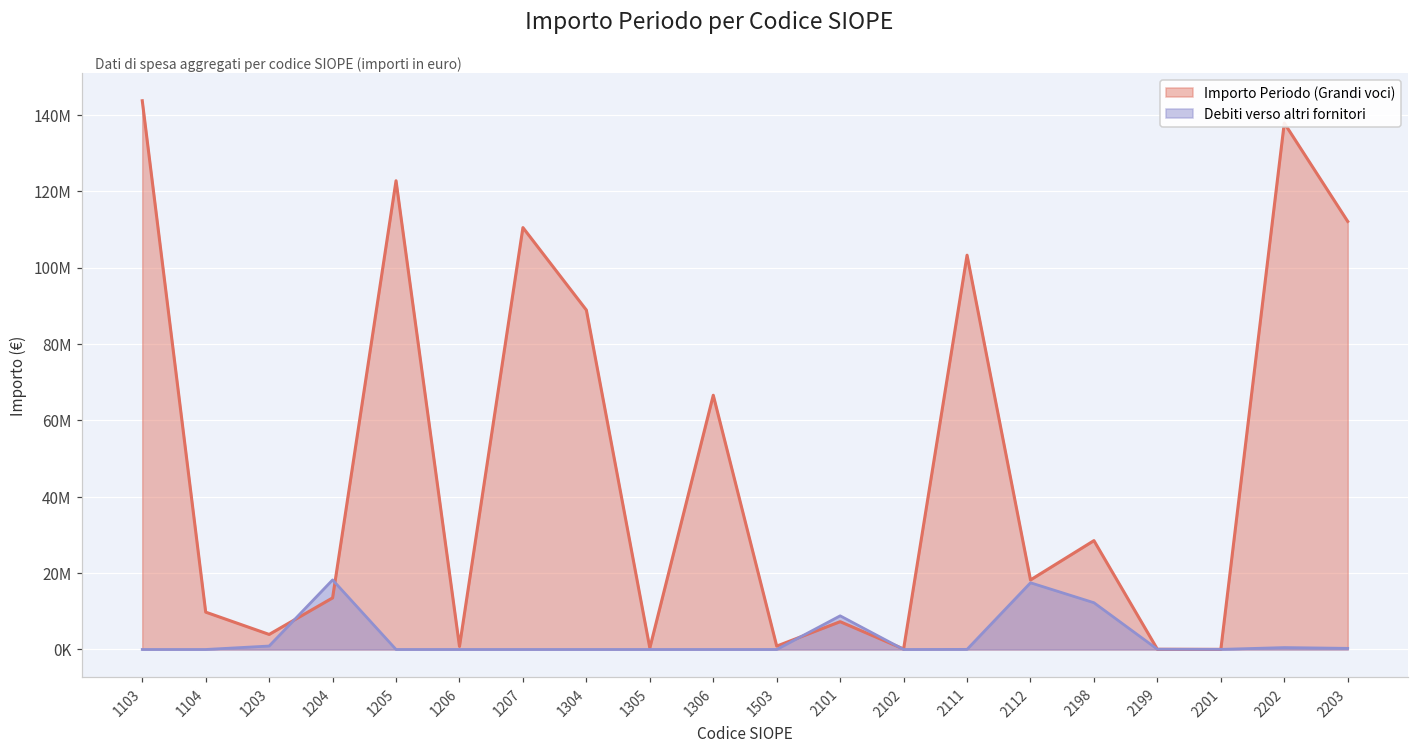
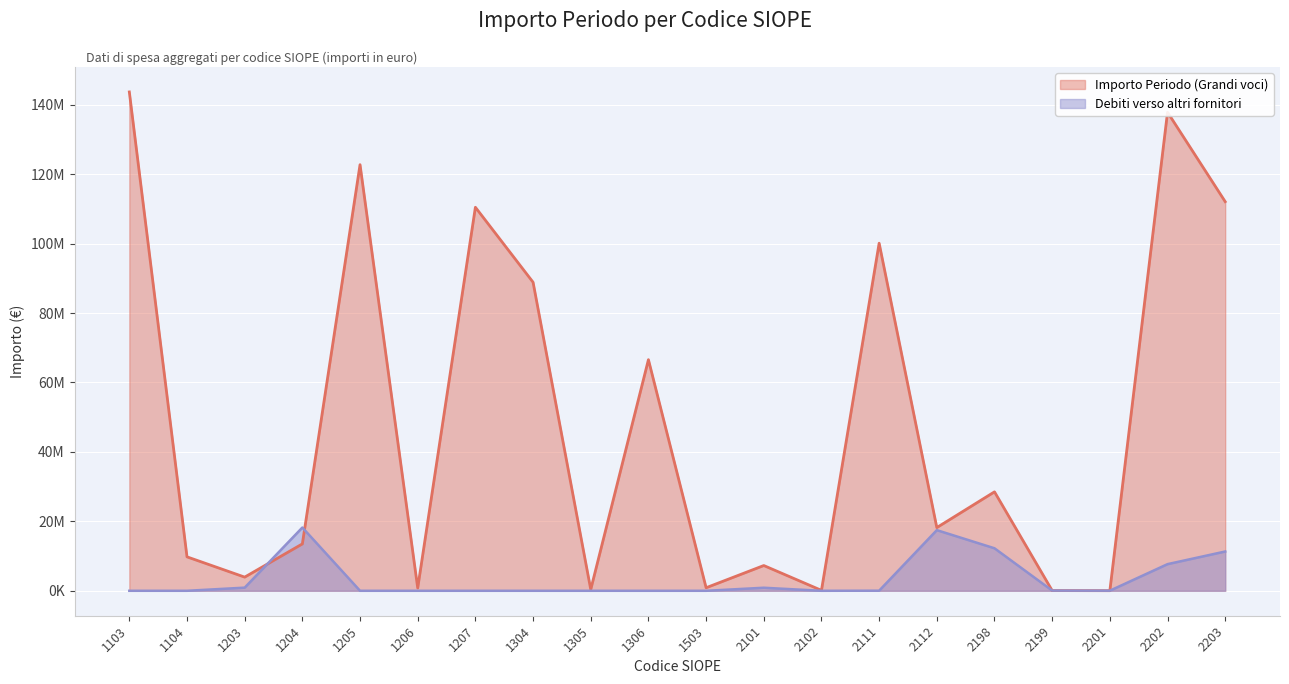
  {
    "Importo Periodo (Grandi voci)": {
      "1103": 144000000,
      "1104": 10000000,
      "1203": 4000000,
      "1204": 14000000,
      "1205": 123000000,
      "1206": 1000000,
      "1207": 110000000,
      "1304": 89000000,
      "1306": 67000000,
      "1503": 1000000,
      "2101": 7000000,
-     "2111": 103000000,
+     "2111": 100000000,
      "2198": 28000000,
      "2203": 112000000
    },
    "Debiti verso altri fornitori": {
      "1103": 0,
      "1104": 0,
      "1203": 1000000,
      "1204": 18000000,
      "1205": 0,
      "1206": 0,
      "1207": 0,
      "1304": 0,
      "1306": 0,
      "1503": 0,
-     "2101": 9000000,
+     "2101": 1000000,
      "2111": 0,
      "2198": 12000000,
-     "2202": 0,
-     "2203": 0
+     "2202": 8000000,
+     "2203": 11000000
    }
  }
